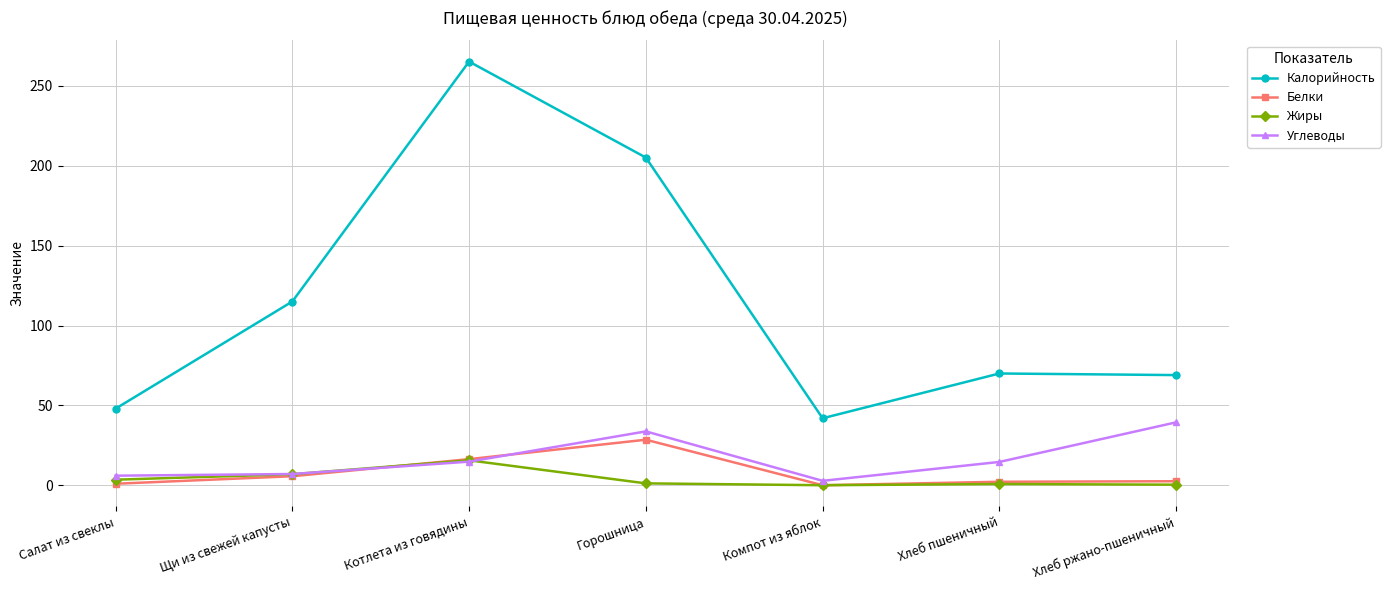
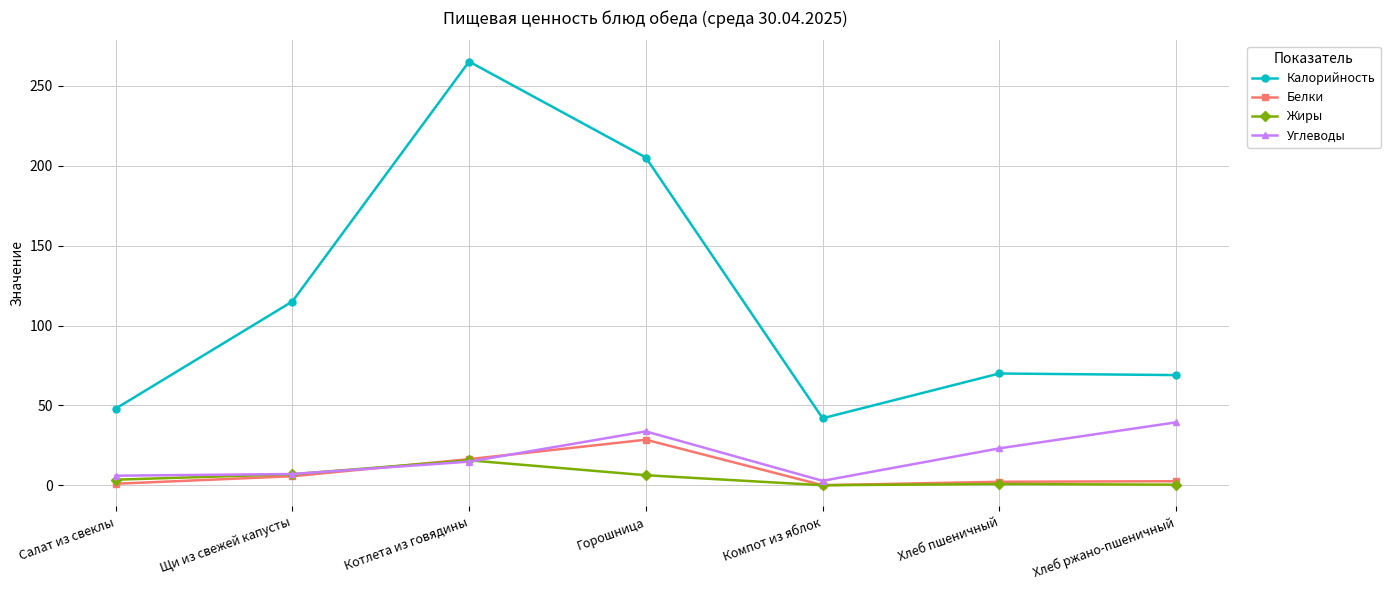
  {
    "Калорийность": {
      "Салат из свеклы": 48,
      "Щи из свежей капусты": 115,
      "Котлета из говядины": 265,
      "Горошница": 205,
      "Компот из яблок": 42,
      "Хлеб пшеничный": 70,
      "Хлеб ржано-пшеничный": 69
    },
    "Белки": {
      "Салат из свеклы": 1,
      "Горошница": 29,
      "Хлеб ржано-пшеничный": 3
    },
    "Жиры": {
      "Салат из свеклы": 4,
-     "Горошница": 1,
+     "Горошница": 6,
      "Хлеб ржано-пшеничный": 0
    },
    "Углеводы": {
      "Салат из свеклы": 6,
      "Горошница": 34,
      "Компот из яблок": 3,
-     "Хлеб пшеничный": 15,
+     "Хлеб пшеничный": 23,
      "Хлеб ржано-пшеничный": 39
    }
  }
